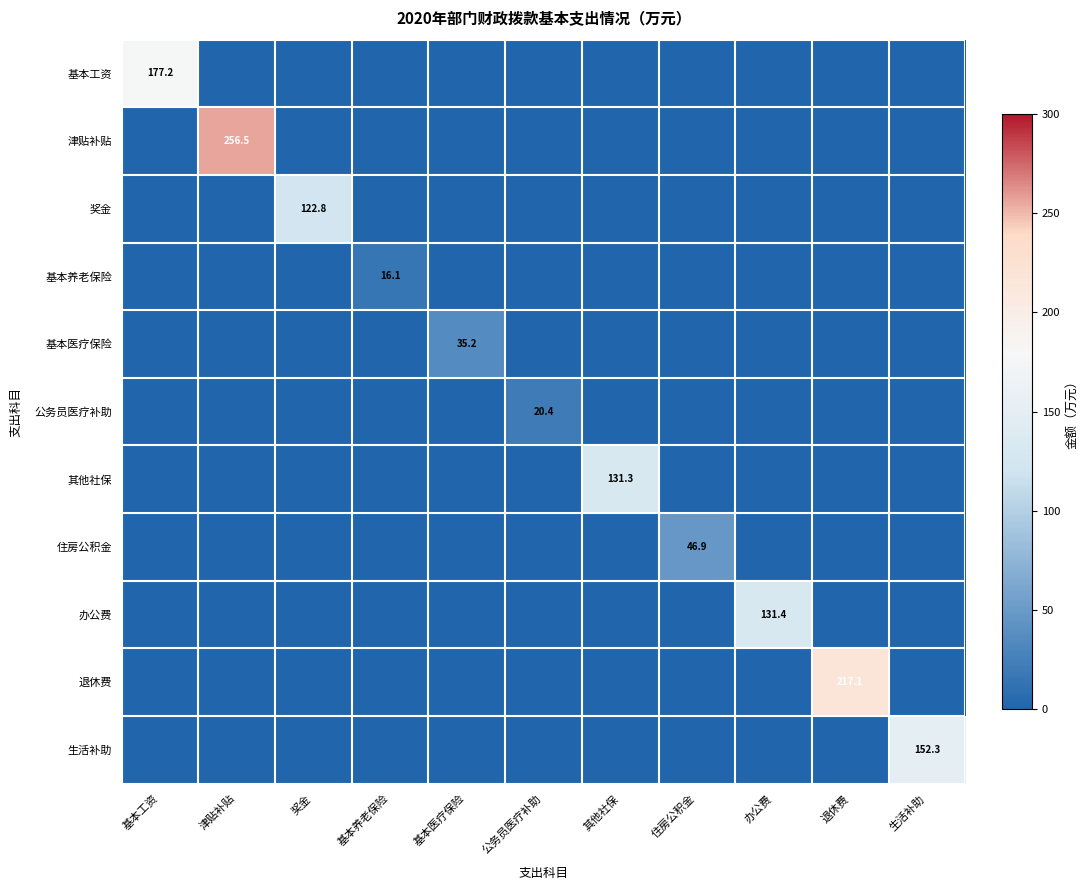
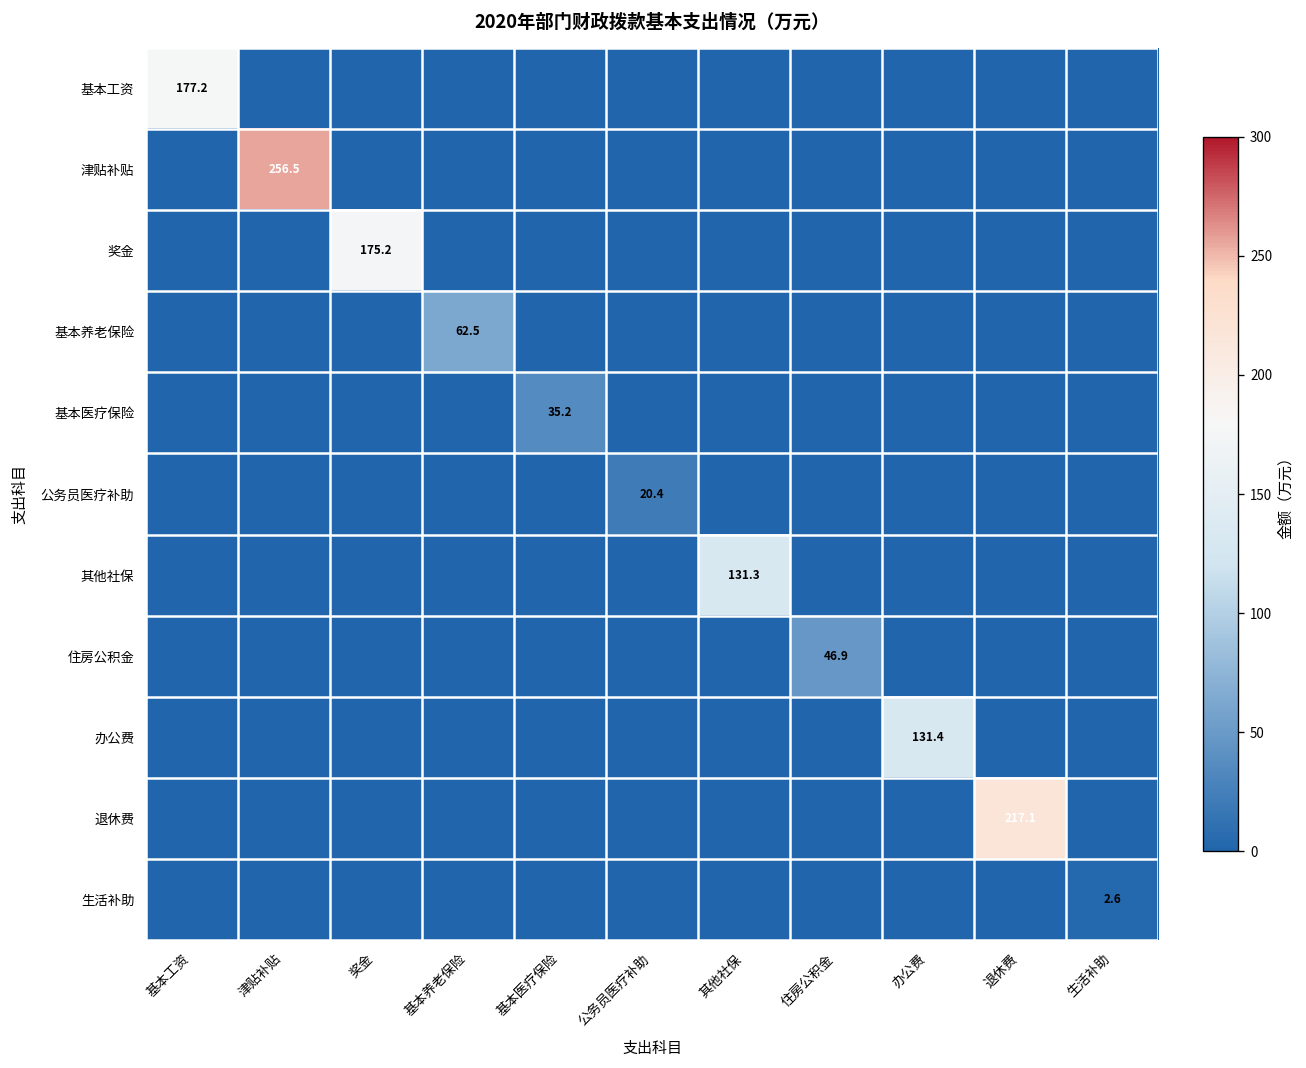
  {
    "基本工资": {
      "基本工资": 177.2
    },
    "津贴补贴": {
      "津贴补贴": 256.5
    },
    "奖金": {
-     "奖金": 122.8
+     "奖金": 175.2
    },
    "基本养老保险": {
-     "基本养老保险": 16.1
+     "基本养老保险": 62.5
    },
    "基本医疗保险": {
      "基本医疗保险": 35.2
    },
    "公务员医疗补助": {
      "公务员医疗补助": 20.4
    },
    "其他社保": {
      "其他社保": 131.3
    },
    "住房公积金": {
      "住房公积金": 46.9
    },
    "办公费": {
      "办公费": 131.4
    },
    "生活补助": {
-     "生活补助": 152.3
+     "生活补助": 2.6
    }
  }
